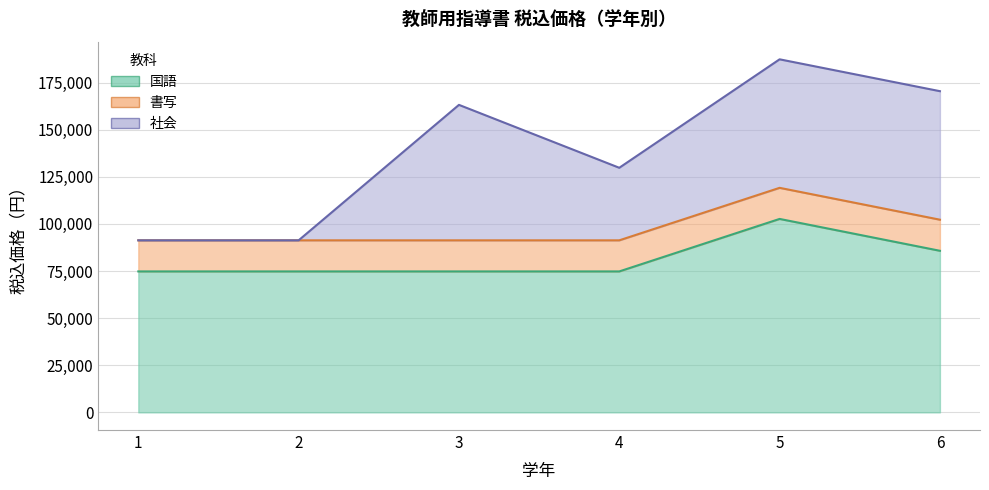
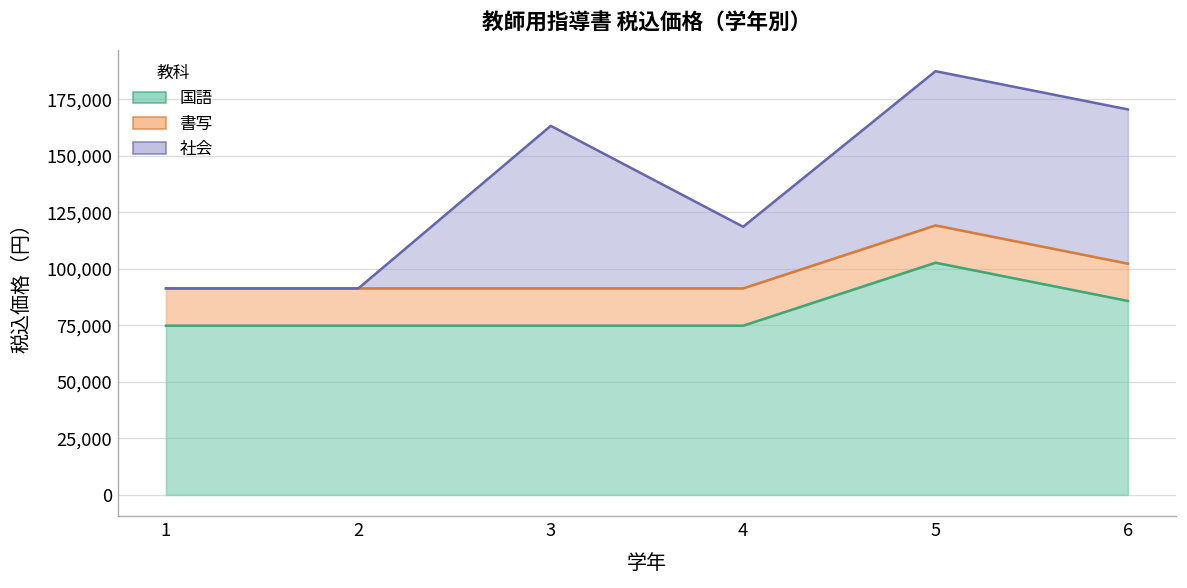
  {
    "国語": {
      "1": "75,000",
      "2": "75,000",
      "3": "75,000",
      "4": "75,000",
      "5": "103,000",
      "6": "86,000"
    },
    "書写": {
      "3": "17,000",
      "4": "17,000",
      "5": "17,000",
      "6": "17,000"
    },
    "社会": {
      "3": "72,000",
-     "4": "39,000",
+     "4": "27,000",
      "5": "68,000",
      "6": "68,000"
    }
  }
